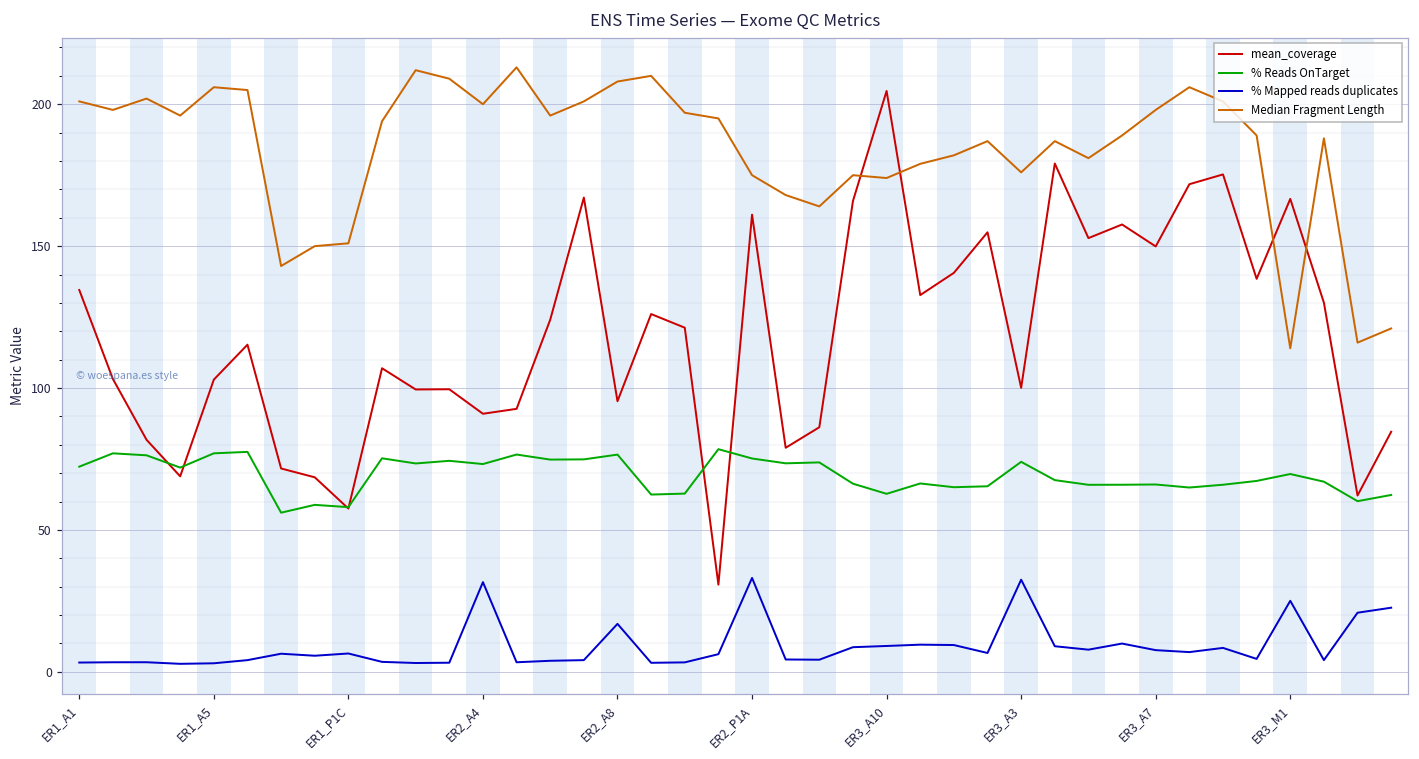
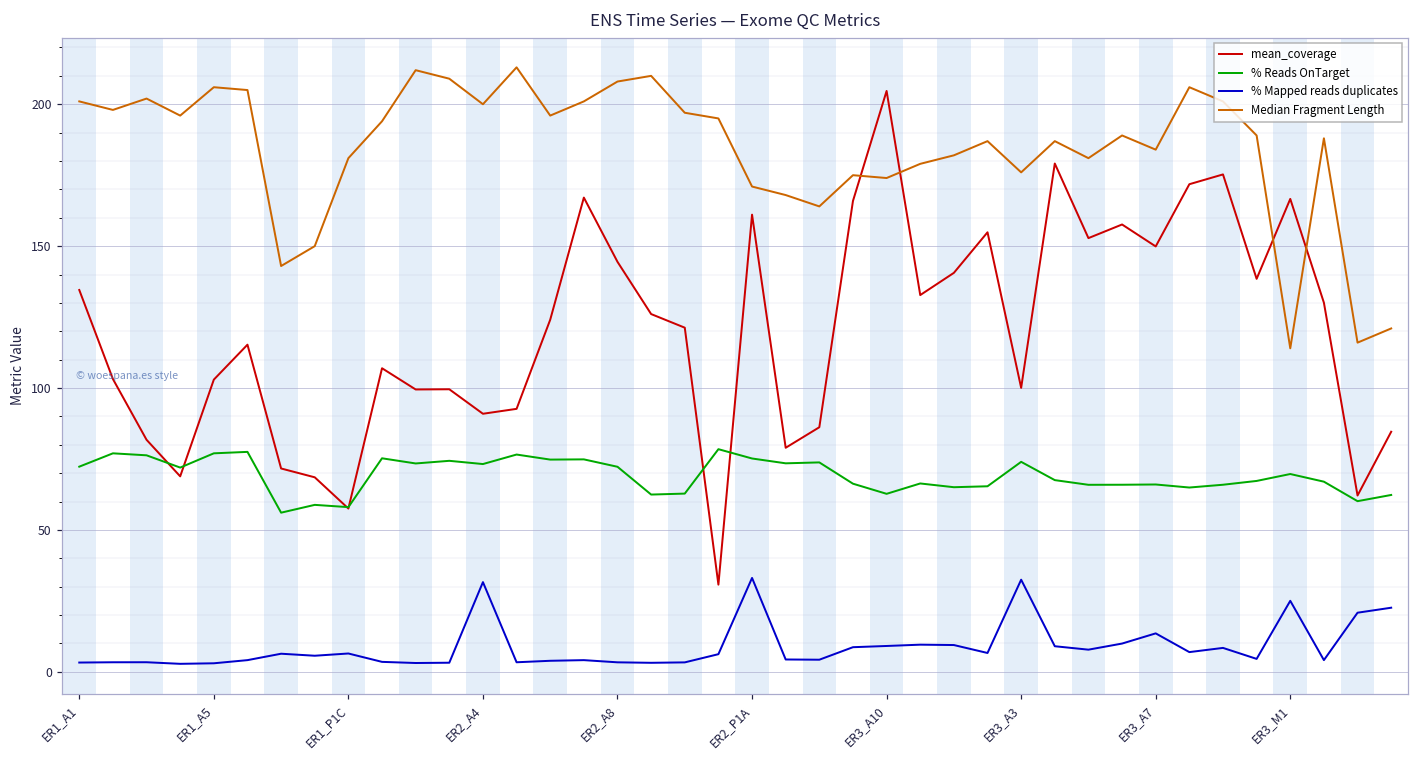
  {
    "mean_coverage": {
      "ER1_A1": 135,
      "ER1_A5": 103,
      "ER2_A4": 91,
-     "ER2_A8": 95,
+     "ER2_A8": 144,
      "ER2_P1A": 161,
      "ER3_A10": 205,
      "ER3_A3": 100,
      "ER3_A7": 150,
      "ER3_M1": 167
    },
    "% Reads OnTarget": {
      "ER1_A1": 72,
      "ER1_A5": 77,
      "ER2_A4": 73,
-     "ER2_A8": 77,
+     "ER2_A8": 72,
      "ER2_P1A": 75,
      "ER3_A10": 63,
      "ER3_A3": 74,
      "ER3_A7": 66,
      "ER3_M1": 70
    },
    "% Mapped reads duplicates": {
      "ER1_A1": 3,
      "ER1_A5": 3,
      "ER1_P1C": 6,
      "ER2_A4": 32,
-     "ER2_A8": 17,
+     "ER2_A8": 3,
      "ER2_P1A": 33,
      "ER3_A10": 9,
      "ER3_A3": 32,
-     "ER3_A7": 8,
+     "ER3_A7": 14,
      "ER3_M1": 25
    },
    "Median Fragment Length": {
      "ER1_A1": 201,
      "ER1_A5": 206,
-     "ER1_P1C": 151,
+     "ER1_P1C": 181,
      "ER2_A4": 200,
      "ER2_A8": 208,
-     "ER2_P1A": 175,
+     "ER2_P1A": 171,
      "ER3_A10": 174,
      "ER3_A3": 176,
-     "ER3_A7": 198,
+     "ER3_A7": 184,
      "ER3_M1": 114
    }
  }
